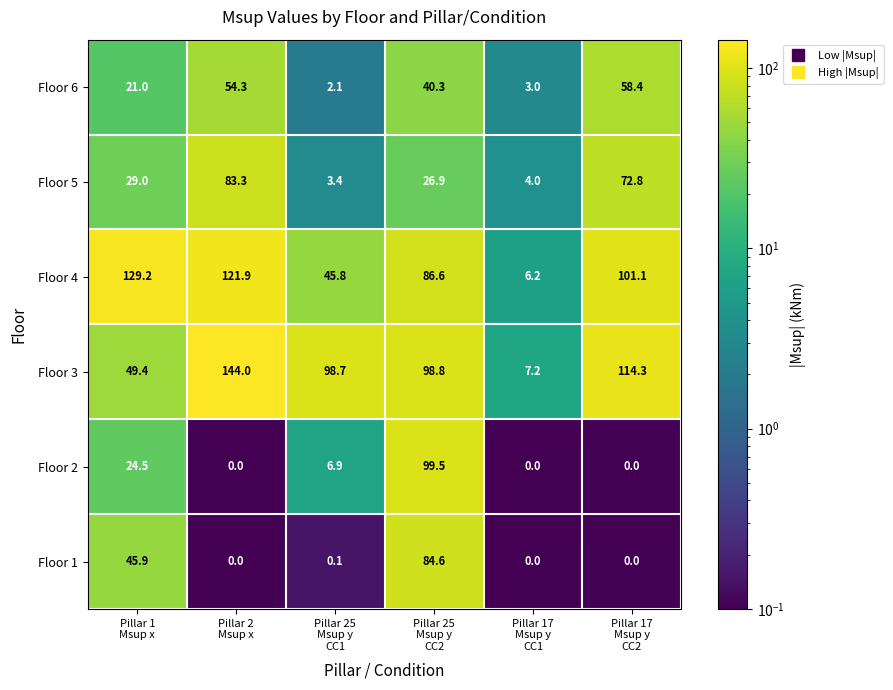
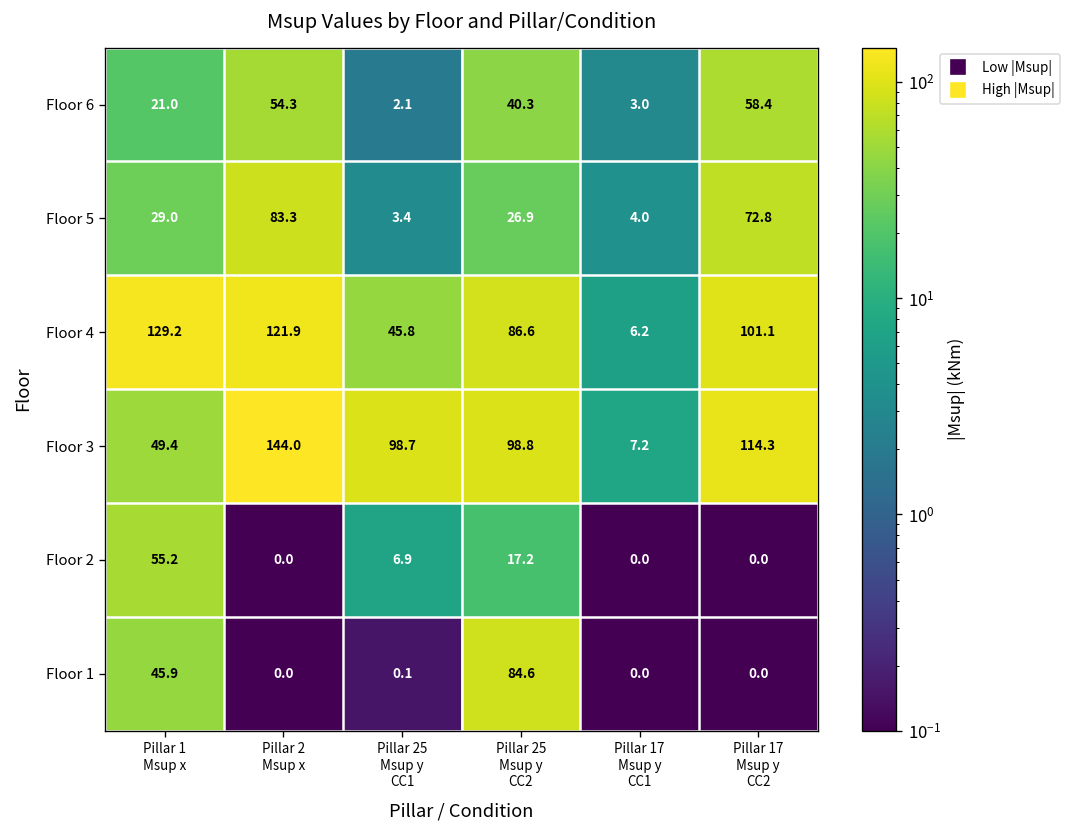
  {
    "Floor 6": {
      "Pillar 1 Msup x": 21.0,
      "Pillar 2 Msup x": 54.3,
      "Pillar 25 Msup y CC1": 2.1,
      "Pillar 25 Msup y CC2": 40.3,
      "Pillar 17 Msup y CC1": 3.0,
      "Pillar 17 Msup y CC2": 58.4
    },
    "Floor 5": {
      "Pillar 1 Msup x": 29.0,
      "Pillar 2 Msup x": 83.3,
      "Pillar 25 Msup y CC1": 3.4,
      "Pillar 25 Msup y CC2": 26.9,
      "Pillar 17 Msup y CC1": 4.0,
      "Pillar 17 Msup y CC2": 72.8
    },
    "Floor 4": {
      "Pillar 1 Msup x": 129.2,
      "Pillar 2 Msup x": 121.9,
      "Pillar 25 Msup y CC1": 45.8,
      "Pillar 25 Msup y CC2": 86.6,
      "Pillar 17 Msup y CC1": 6.2,
      "Pillar 17 Msup y CC2": 101.1
    },
    "Floor 3": {
      "Pillar 1 Msup x": 49.4,
      "Pillar 2 Msup x": 144.0,
      "Pillar 25 Msup y CC1": 98.7,
      "Pillar 25 Msup y CC2": 98.8,
      "Pillar 17 Msup y CC1": 7.2,
      "Pillar 17 Msup y CC2": 114.3
    },
    "Floor 2": {
-     "Pillar 1 Msup x": 24.5,
+     "Pillar 1 Msup x": 55.2,
      "Pillar 2 Msup x": 0.0,
      "Pillar 25 Msup y CC1": 6.9,
-     "Pillar 25 Msup y CC2": 99.5,
+     "Pillar 25 Msup y CC2": 17.2,
      "Pillar 17 Msup y CC1": 0.0,
      "Pillar 17 Msup y CC2": 0.0
    },
    "Floor 1": {
      "Pillar 1 Msup x": 45.9,
      "Pillar 2 Msup x": 0.0,
      "Pillar 25 Msup y CC1": 0.1,
      "Pillar 25 Msup y CC2": 84.6,
      "Pillar 17 Msup y CC1": 0.0,
      "Pillar 17 Msup y CC2": 0.0
    }
  }
